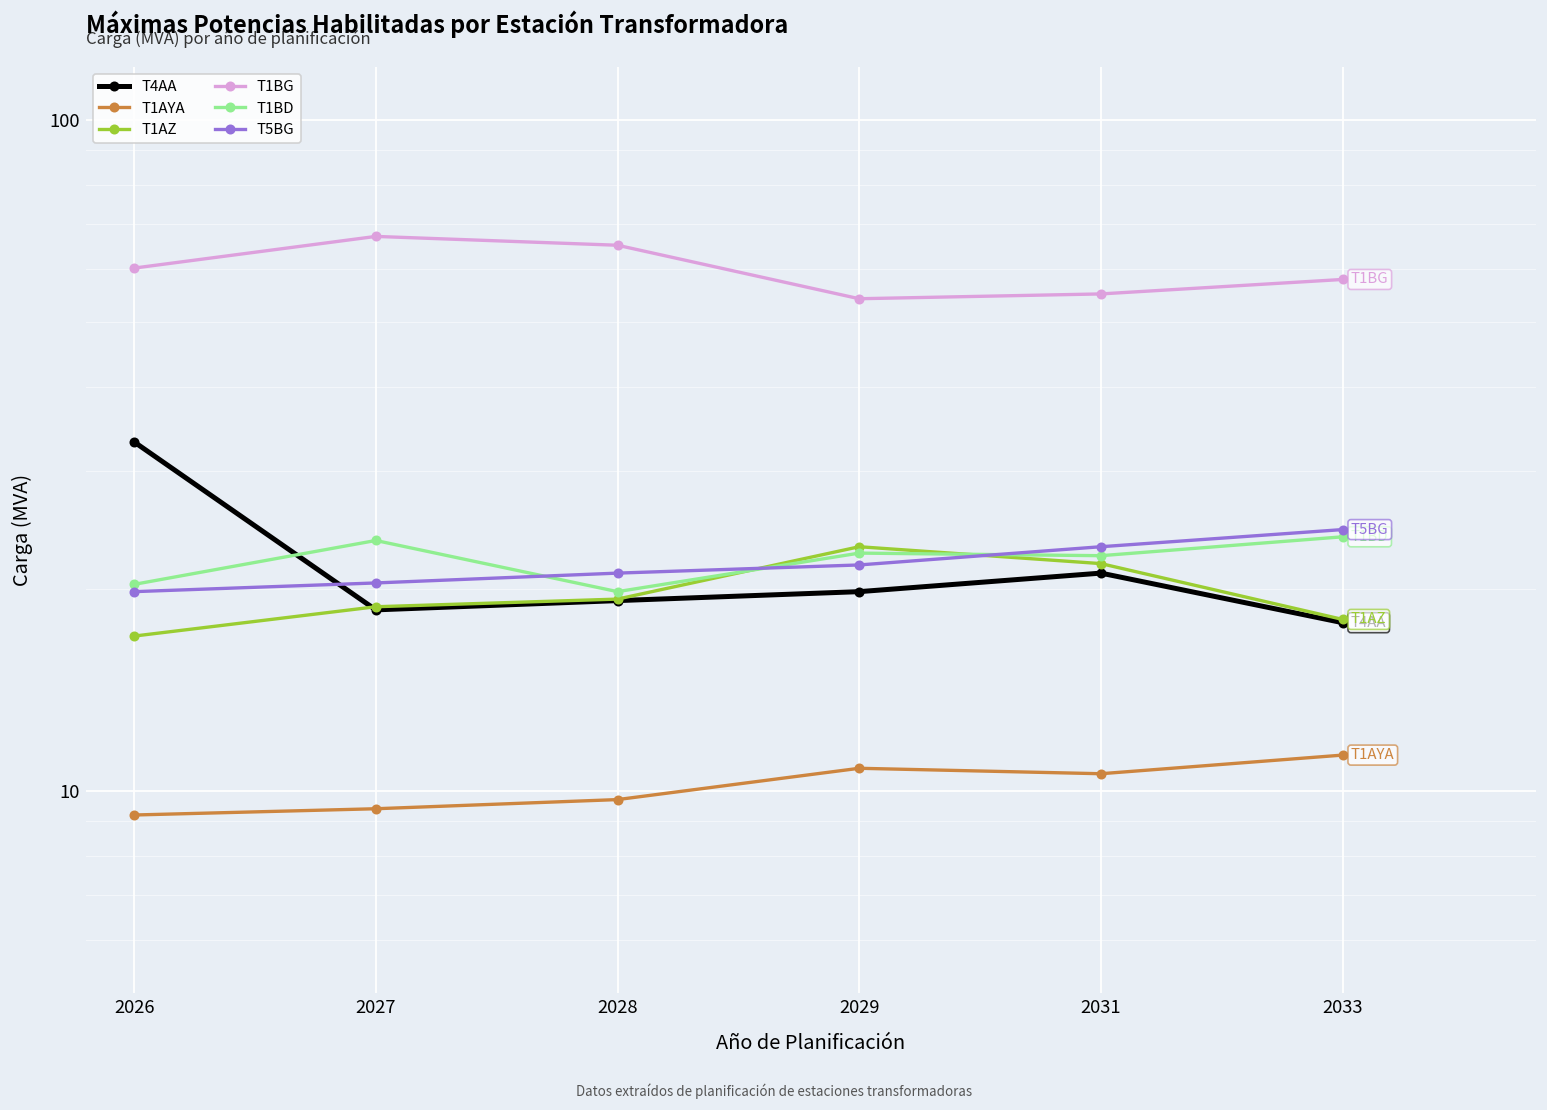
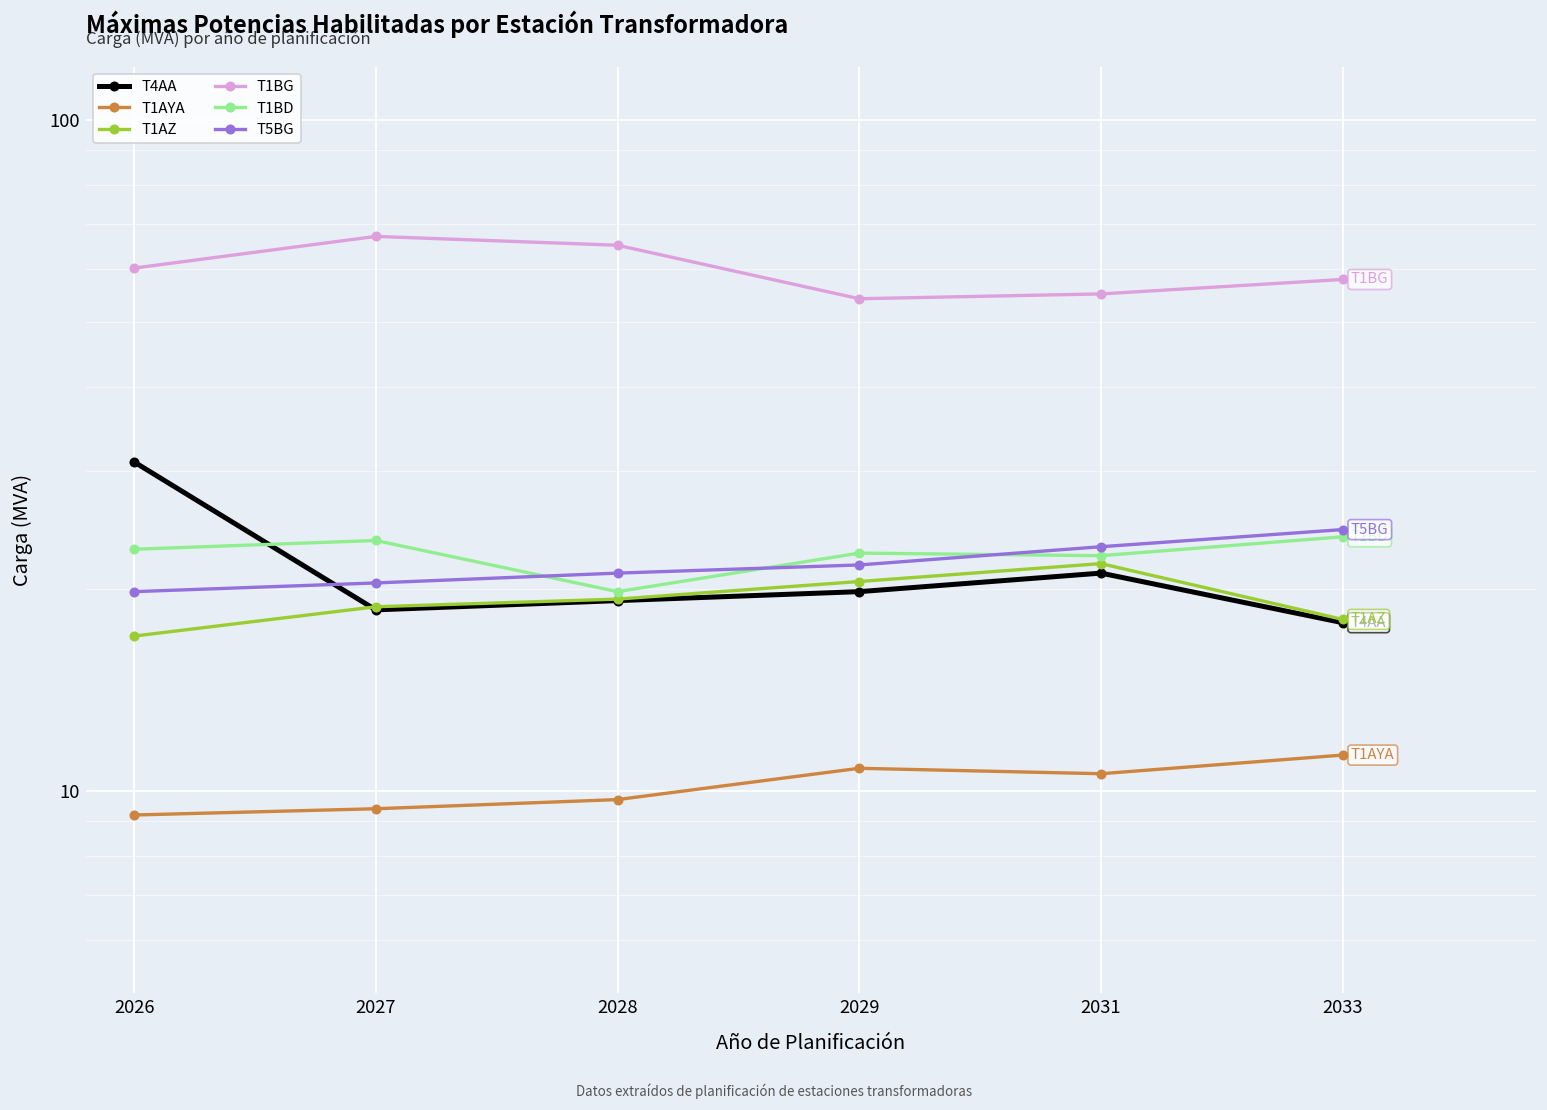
  {
    "T4AA": {
-     "2026": 33,
+     "2026": 31,
      "2027": 18.6,
      "2029": 20,
      "2031": 21,
      "2033": 17.8
    },
    "T1AYA": {
      "2026": 9.2,
      "2027": 9.4,
      "2028": 9.7,
      "2029": 10.8,
      "2031": 10.6,
      "2033": 11.3
    },
    "T1AZ": {
      "2026": 17.0,
      "2027": 18.8,
-     "2029": 23.1,
+     "2029": 20.5,
      "2031": 21.8,
      "2033": 18.0
    },
    "T1BG": {
      "2026": 60,
      "2027": 67,
      "2028": 65,
      "2029": 54,
      "2031": 55,
      "2033": 58
    },
    "T1BD": {
-     "2026": 20.3,
+     "2026": 22.9,
      "2027": 23.6,
      "2028": 19.8,
      "2029": 22.6,
      "2031": 22.4,
      "2033": 23.9
    },
    "T5BG": {
      "2026": 19.8,
      "2027": 20.4,
      "2028": 21.1,
      "2029": 21.7,
      "2031": 23.1,
      "2033": 25
    }
  }
